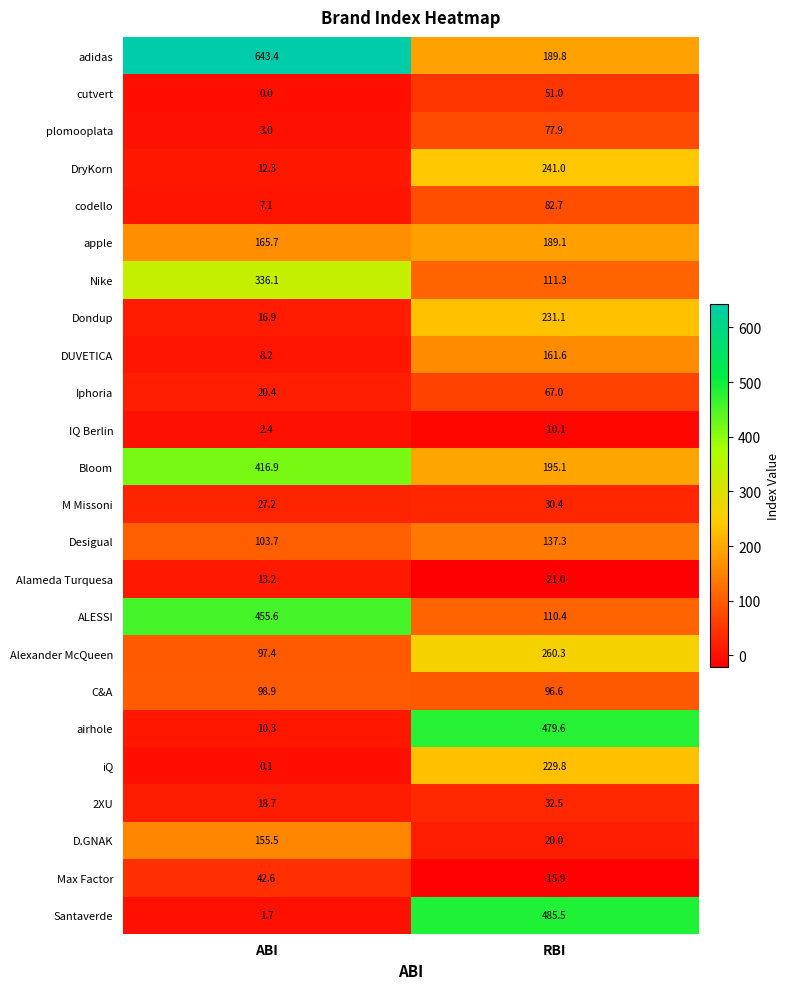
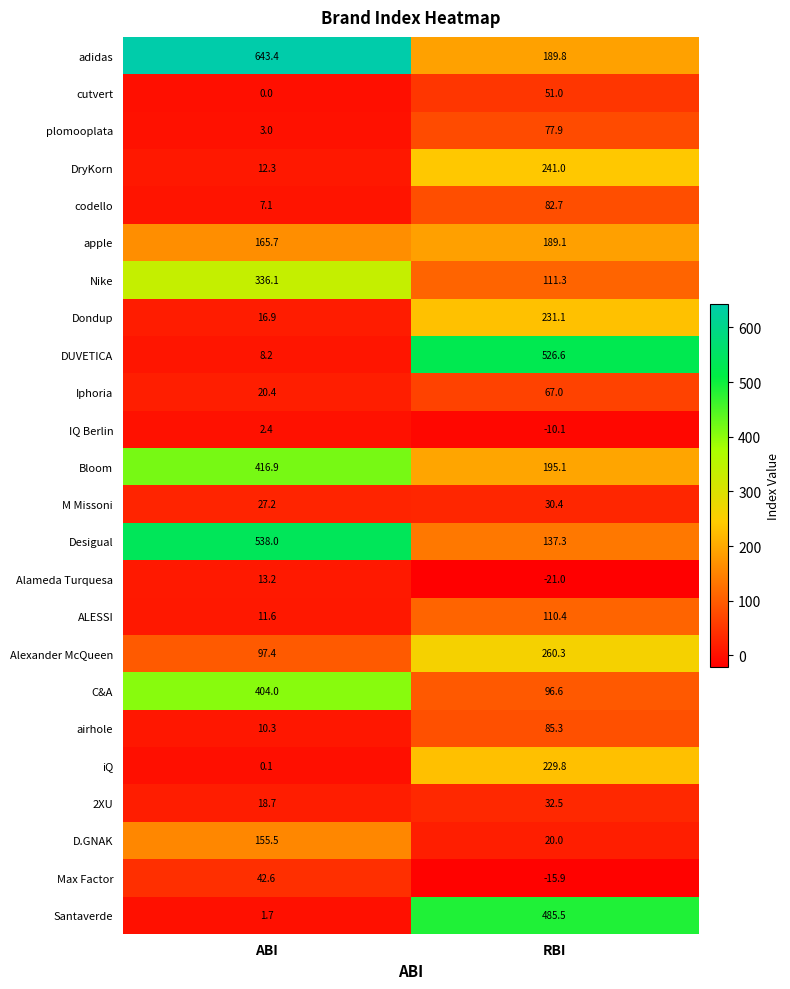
  {
    "adidas": {
      "ABI": 643.4,
      "RBI": 189.8
    },
    "cutvert": {
      "ABI": 0.0,
      "RBI": 51.0
    },
    "plomooplata": {
      "ABI": 3.0,
      "RBI": 77.9
    },
    "DryKorn": {
      "ABI": 12.3,
      "RBI": 241.0
    },
    "codello": {
      "ABI": 7.1,
      "RBI": 82.7
    },
    "apple": {
      "ABI": 165.7,
      "RBI": 189.1
    },
    "Nike": {
      "ABI": 336.1,
      "RBI": 111.3
    },
    "Dondup": {
      "ABI": 16.9,
      "RBI": 231.1
    },
    "DUVETICA": {
      "ABI": 8.2,
-     "RBI": 161.6
+     "RBI": 526.6
    },
    "Iphoria": {
      "ABI": 20.4,
      "RBI": 67.0
    },
    "IQ Berlin": {
      "ABI": 2.4,
      "RBI": -10.1
    },
    "Bloom": {
      "ABI": 416.9,
      "RBI": 195.1
    },
    "M Missoni": {
      "ABI": 27.2,
      "RBI": 30.4
    },
    "Desigual": {
-     "ABI": 103.7,
+     "ABI": 538.0,
      "RBI": 137.3
    },
    "Alameda Turquesa": {
      "ABI": 13.2,
      "RBI": -21.0
    },
    "ALESSI": {
-     "ABI": 455.6,
+     "ABI": 11.6,
      "RBI": 110.4
    },
    "Alexander McQueen": {
      "ABI": 97.4,
      "RBI": 260.3
    },
    "C&A": {
-     "ABI": 98.9,
+     "ABI": 404.0,
      "RBI": 96.6
    },
    "airhole": {
      "ABI": 10.3,
-     "RBI": 479.6
+     "RBI": 85.3
    },
    "iQ": {
      "ABI": 0.1,
      "RBI": 229.8
    },
    "2XU": {
      "ABI": 18.7,
      "RBI": 32.5
    },
    "D.GNAK": {
      "ABI": 155.5,
      "RBI": 20.0
    },
    "Max Factor": {
      "ABI": 42.6,
      "RBI": -15.9
    },
    "Santaverde": {
      "ABI": 1.7,
      "RBI": 485.5
    }
  }
